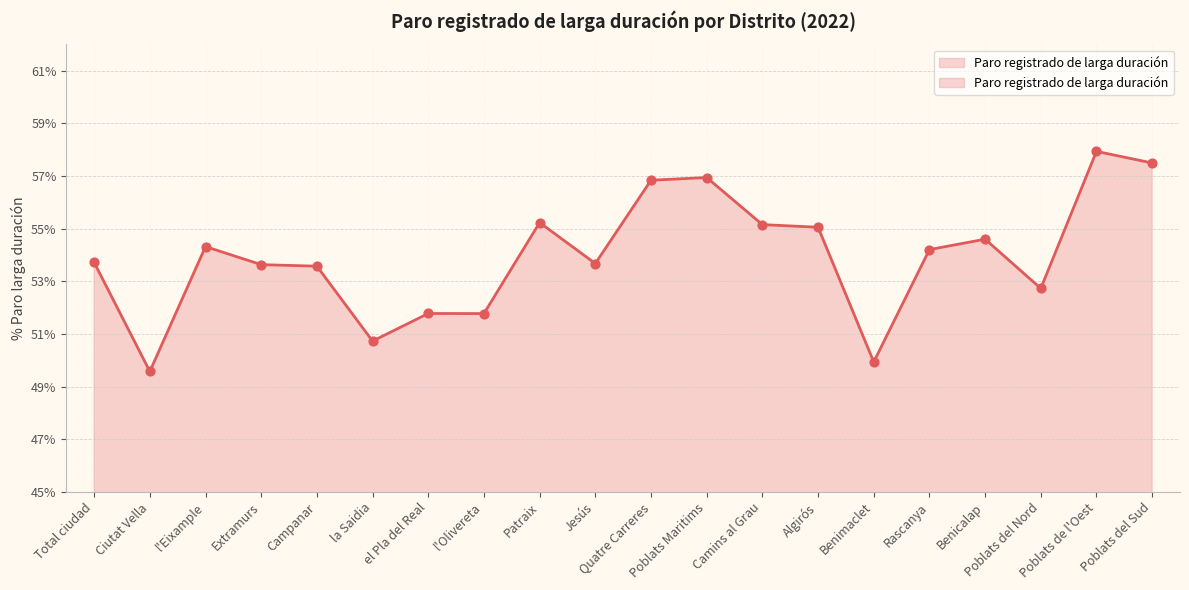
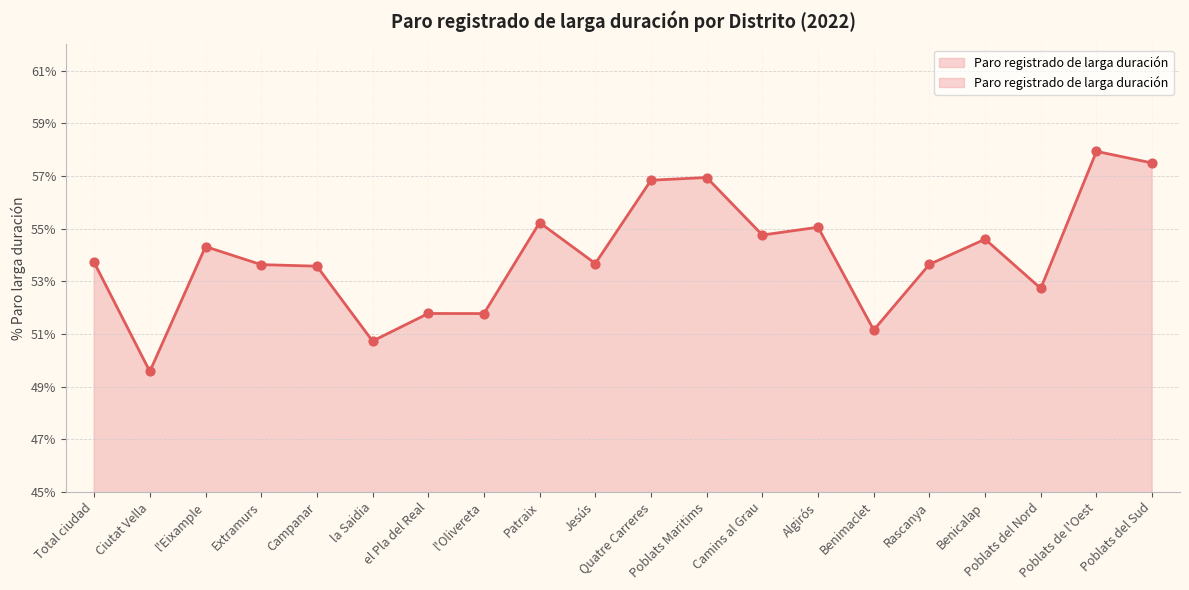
  {
    "Total ciudad": "53.7%",
    "Ciutat Vella": "49.6%",
    "l'Eixample": "54.3%",
    "Extramurs": "53.6%",
    "Campanar": "53.6%",
    "la Saidia": "50.7%",
    "el Pla del Real": "51.8%",
    "l'Olivereta": "51.8%",
    "Patraix": "55.2%",
    "Jesús": "53.7%",
    "Quatre Carreres": "56.8%",
    "Poblats Maritims": "56.9%",
-   "Camins al Grau": "55.2%",
+   "Camins al Grau": "54.8%",
    "Algirós": "55.1%",
-   "Benimaclet": "49.9%",
-   "Rascanya": "54.2%",
+   "Benimaclet": "51.1%",
+   "Rascanya": "53.6%",
    "Benicalap": "54.6%",
    "Poblats del Nord": "52.7%",
    "Poblats de l'Oest": "57.9%",
    "Poblats del Sud": "57.5%"
  }
